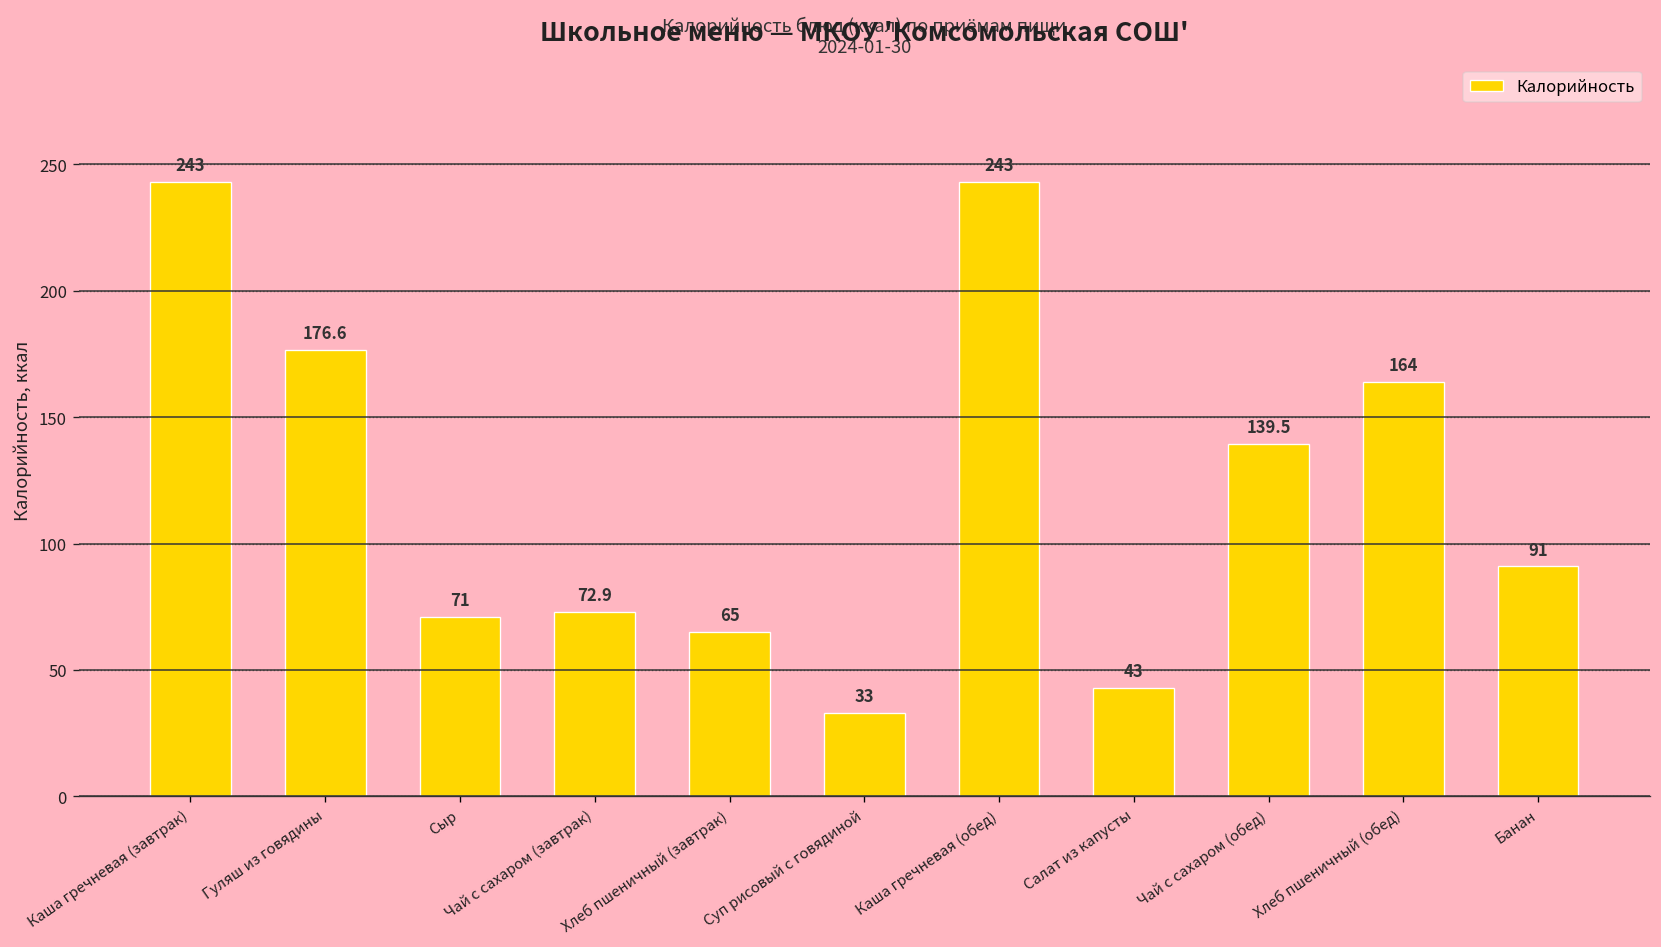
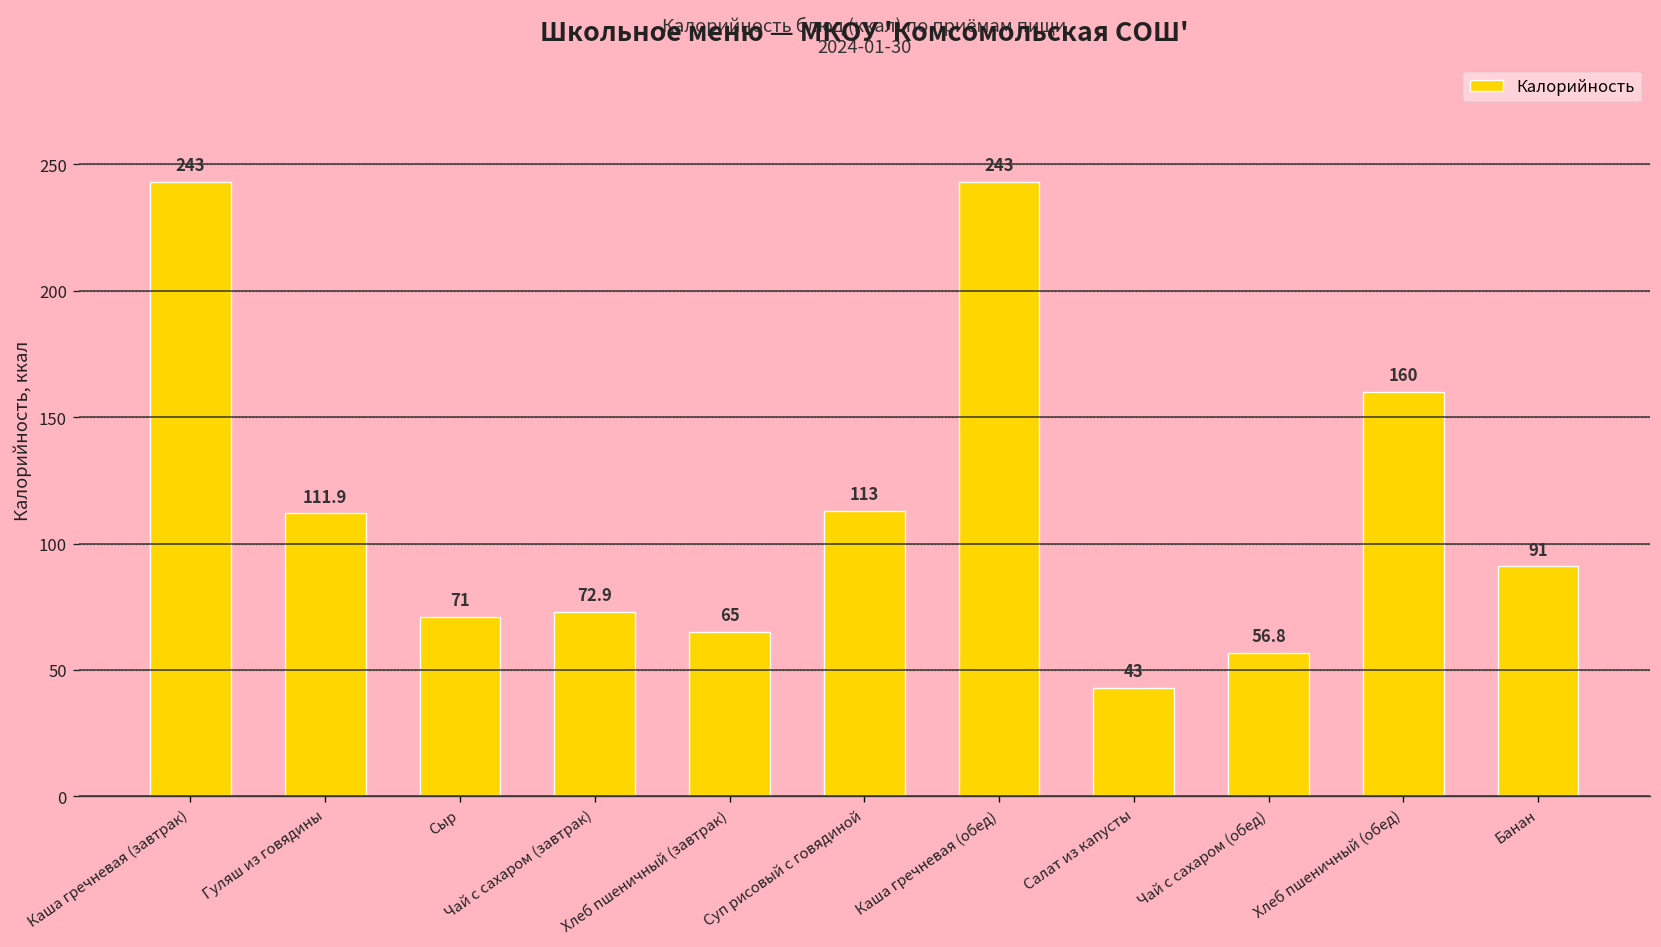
  {
    "Каша гречневая (завтрак)": 243,
-   "Гуляш из говядины": 176.6,
+   "Гуляш из говядины": 111.9,
    "Сыр": 71,
    "Чай с сахаром (завтрак)": 72.9,
    "Хлеб пшеничный (завтрак)": 65,
-   "Суп рисовый с говядиной": 33,
+   "Суп рисовый с говядиной": 113,
    "Каша гречневая (обед)": 243,
    "Салат из капусты": 43,
-   "Чай с сахаром (обед)": 139.5,
-   "Хлеб пшеничный (обед)": 164,
+   "Чай с сахаром (обед)": 56.8,
+   "Хлеб пшеничный (обед)": 160,
    "Банан": 91
  }
